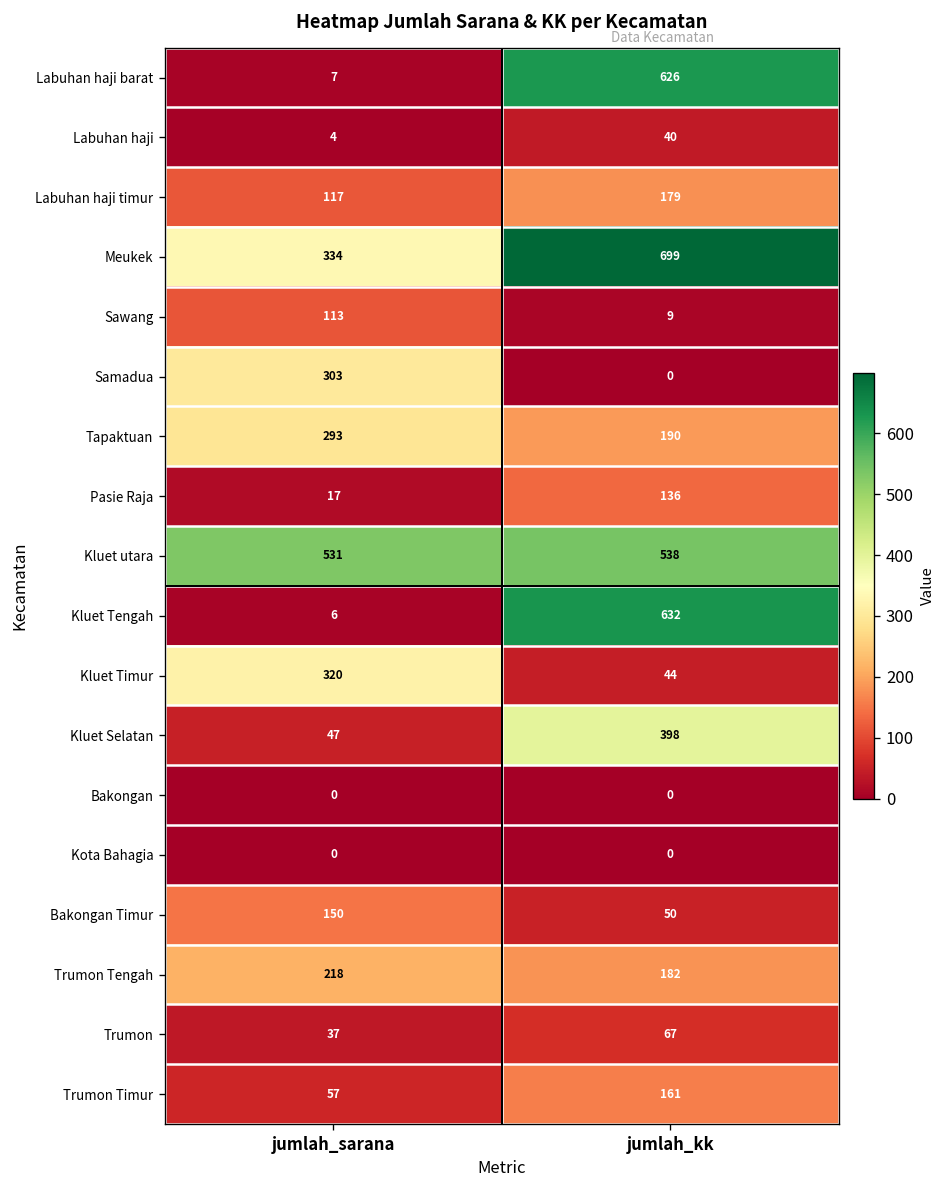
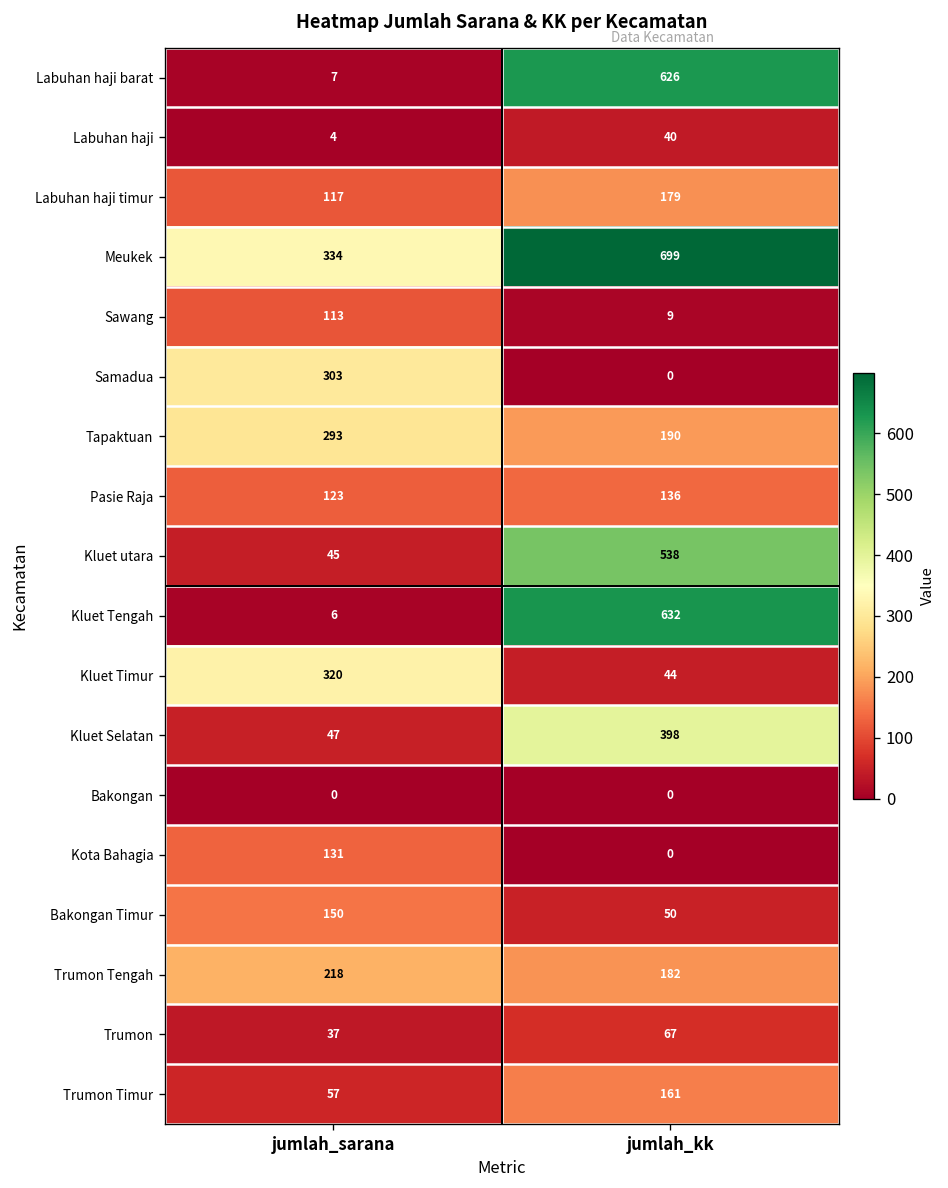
  {
    "Labuhan haji barat": {
      "jumlah_sarana": 7,
      "jumlah_kk": 626
    },
    "Labuhan haji": {
      "jumlah_sarana": 4,
      "jumlah_kk": 40
    },
    "Labuhan haji timur": {
      "jumlah_sarana": 117,
      "jumlah_kk": 179
    },
    "Meukek": {
      "jumlah_sarana": 334,
      "jumlah_kk": 699
    },
    "Sawang": {
      "jumlah_sarana": 113,
      "jumlah_kk": 9
    },
    "Samadua": {
      "jumlah_sarana": 303,
      "jumlah_kk": 0
    },
    "Tapaktuan": {
      "jumlah_sarana": 293,
      "jumlah_kk": 190
    },
    "Pasie Raja": {
-     "jumlah_sarana": 17,
+     "jumlah_sarana": 123,
      "jumlah_kk": 136
    },
    "Kluet utara": {
-     "jumlah_sarana": 531,
+     "jumlah_sarana": 45,
      "jumlah_kk": 538
    },
    "Kluet Tengah": {
      "jumlah_sarana": 6,
      "jumlah_kk": 632
    },
    "Kluet Timur": {
      "jumlah_sarana": 320,
      "jumlah_kk": 44
    },
    "Kluet Selatan": {
      "jumlah_sarana": 47,
      "jumlah_kk": 398
    },
    "Bakongan": {
      "jumlah_sarana": 0,
      "jumlah_kk": 0
    },
    "Kota Bahagia": {
-     "jumlah_sarana": 0,
+     "jumlah_sarana": 131,
      "jumlah_kk": 0
    },
    "Bakongan Timur": {
      "jumlah_sarana": 150,
      "jumlah_kk": 50
    },
    "Trumon Tengah": {
      "jumlah_sarana": 218,
      "jumlah_kk": 182
    },
    "Trumon": {
      "jumlah_sarana": 37,
      "jumlah_kk": 67
    },
    "Trumon Timur": {
      "jumlah_sarana": 57,
      "jumlah_kk": 161
    }
  }
